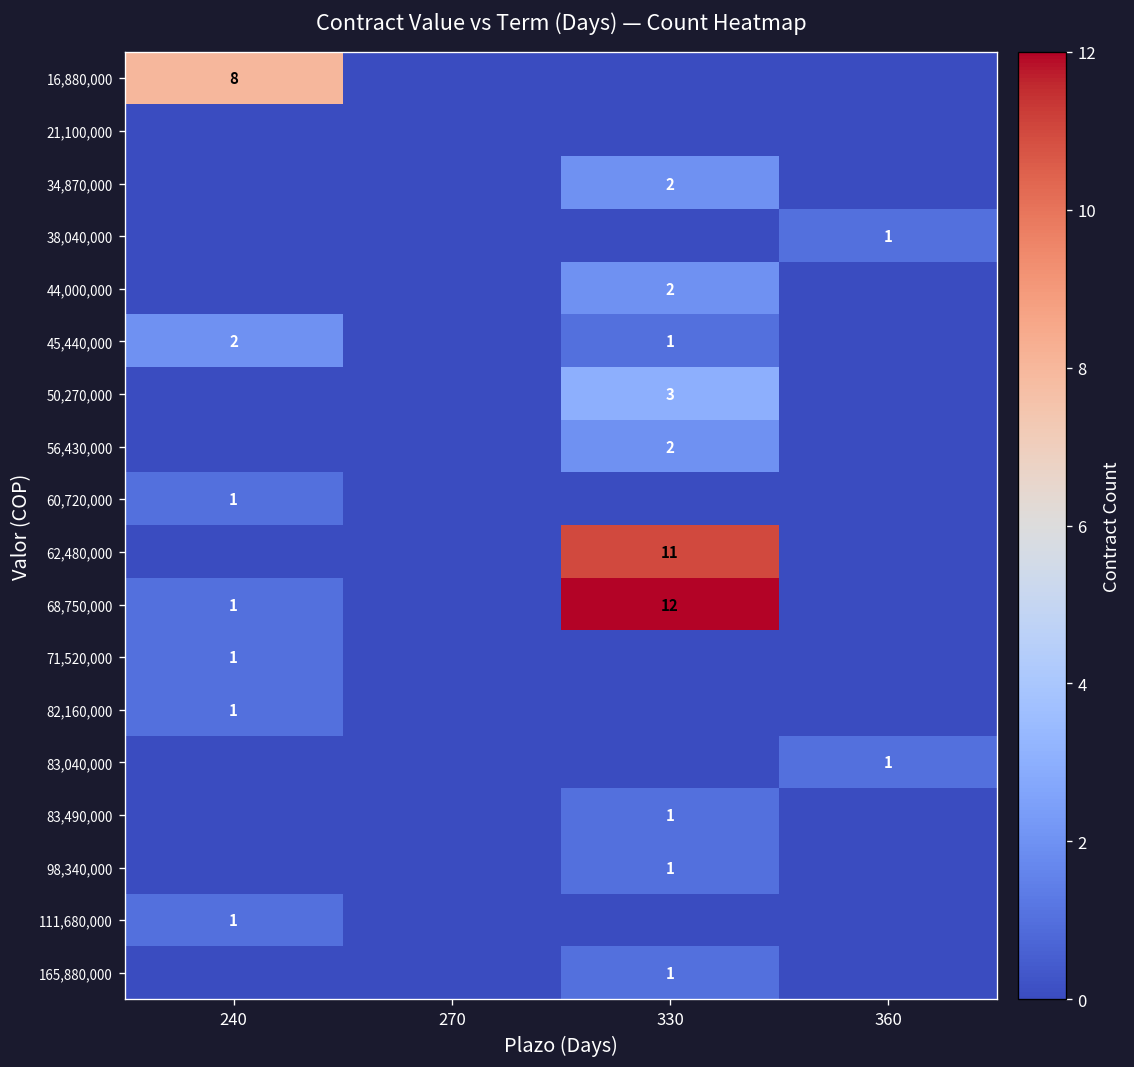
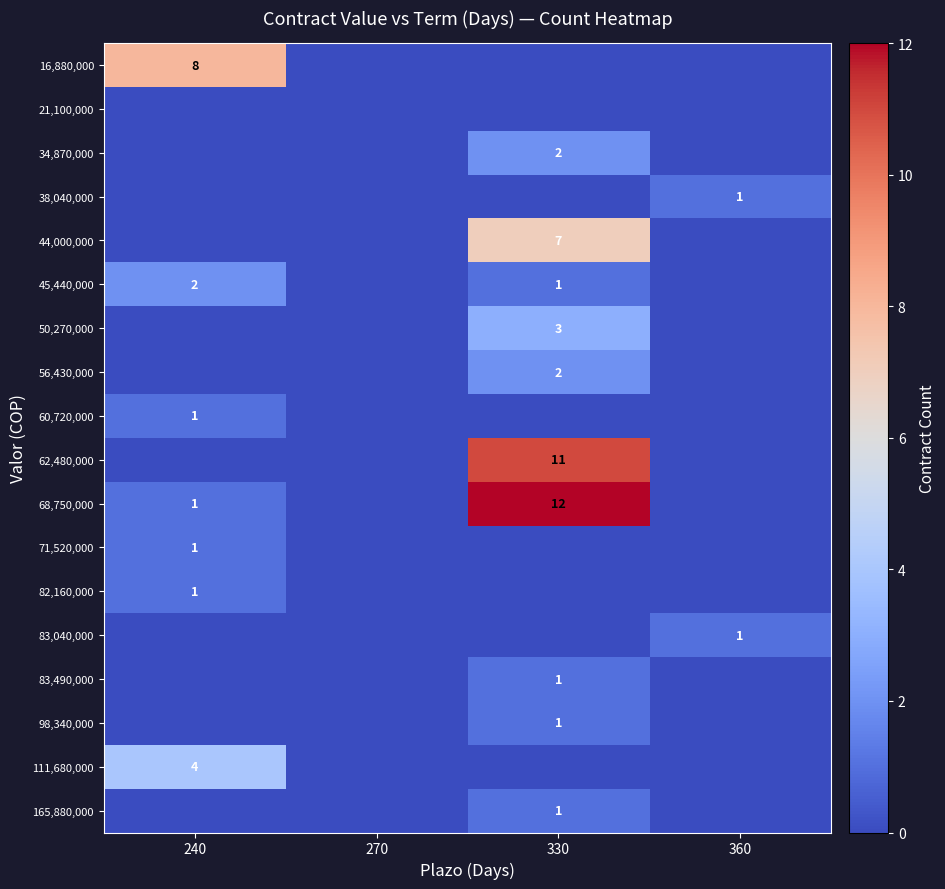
  {
    "16,880,000": {
      "240": 8
    },
    "34,870,000": {
      "330": 2
    },
    "38,040,000": {
      "360": 1
    },
    "44,000,000": {
-     "330": 2
+     "330": 7
    },
    "45,440,000": {
      "240": 2,
      "330": 1
    },
    "50,270,000": {
      "330": 3
    },
    "56,430,000": {
      "330": 2
    },
    "60,720,000": {
      "240": 1
    },
    "62,480,000": {
      "330": 11
    },
    "68,750,000": {
      "240": 1,
      "330": 12
    },
    "71,520,000": {
      "240": 1
    },
    "82,160,000": {
      "240": 1
    },
    "83,040,000": {
      "360": 1
    },
    "83,490,000": {
      "330": 1
    },
    "98,340,000": {
      "330": 1
    },
    "111,680,000": {
-     "240": 1
+     "240": 4
    },
    "165,880,000": {
      "330": 1
    }
  }
